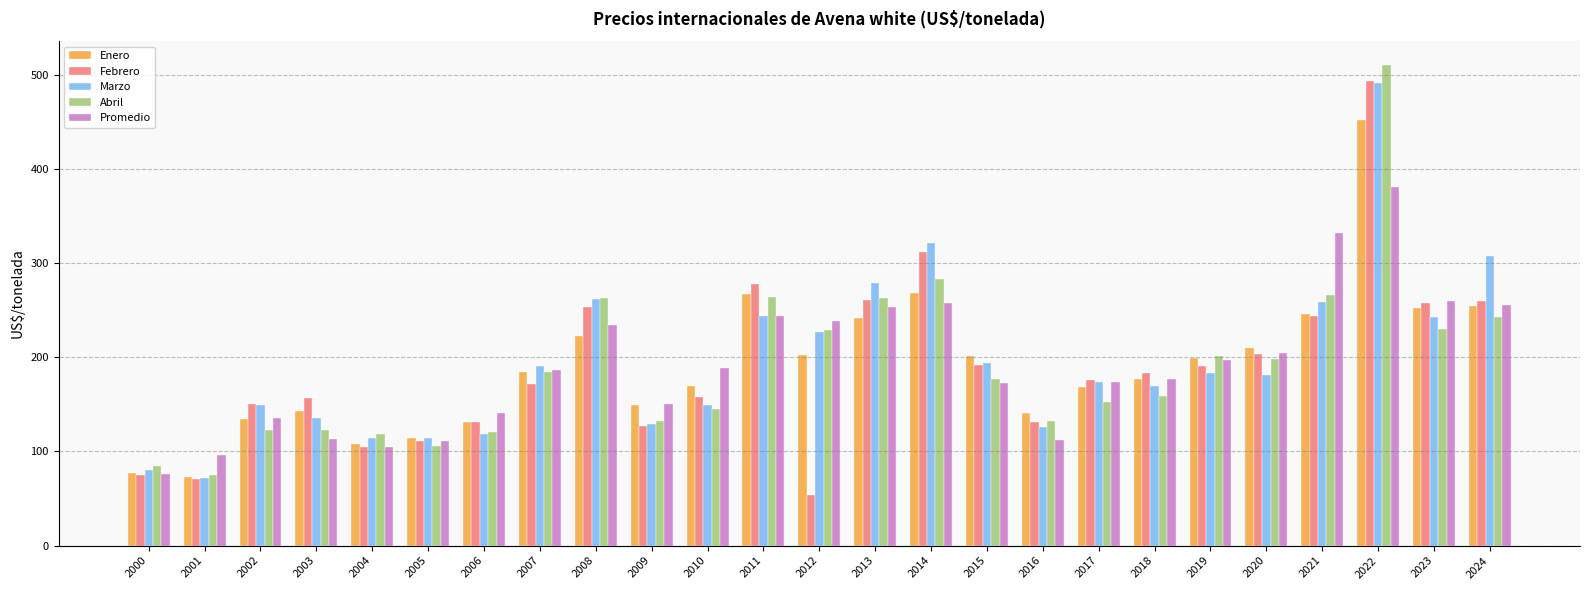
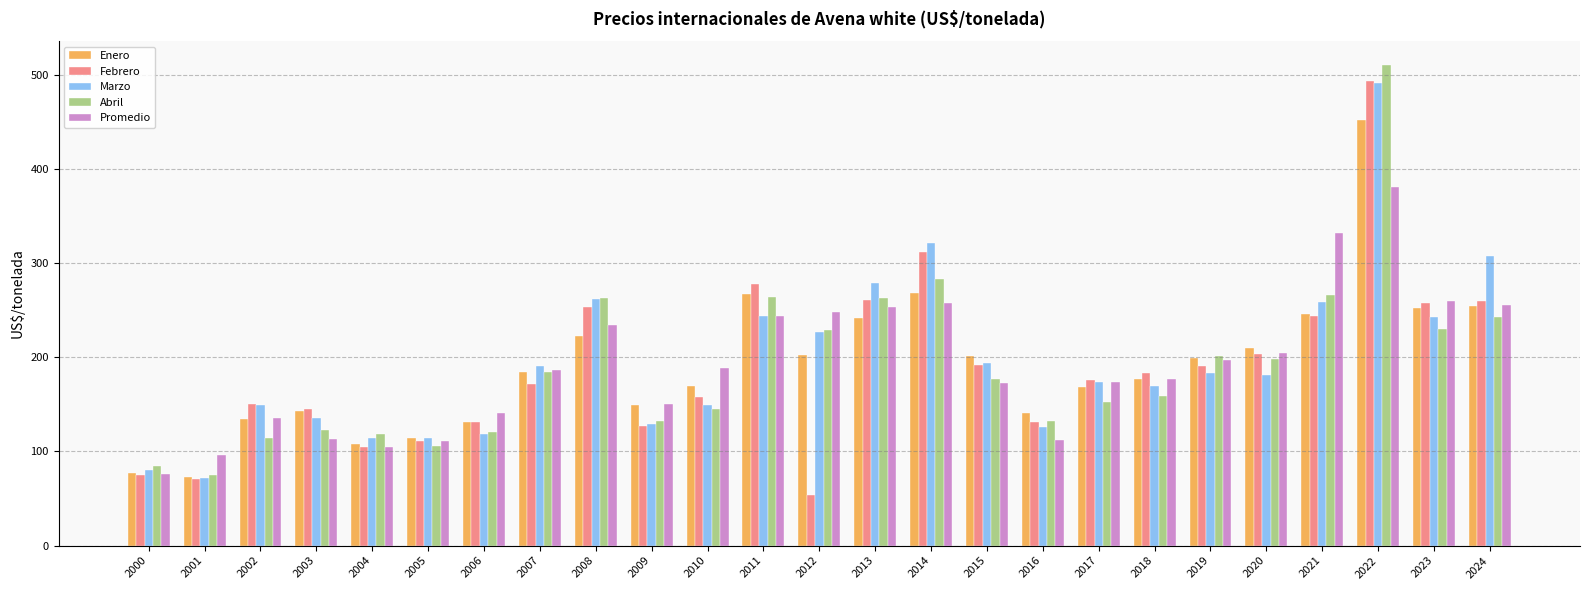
  {
    "Enero": {
      "2000": 80,
      "2001": 70,
      "2002": 130,
      "2003": 140,
      "2004": 110,
      "2005": 110,
      "2006": 130,
      "2007": 180,
      "2008": 220,
      "2009": 150,
      "2010": 170,
      "2011": 270,
      "2012": 200,
      "2013": 240,
      "2014": 270,
      "2015": 200,
      "2016": 140,
      "2017": 170,
      "2018": 180,
      "2019": 200,
      "2020": 210,
      "2021": 250,
      "2022": 450,
      "2023": 250,
      "2024": 250
    },
    "Febrero": {
      "2000": 80,
      "2001": 70,
      "2002": 150,
-     "2003": 160,
+     "2003": 150,
      "2004": 100,
      "2005": 110,
      "2006": 130,
      "2007": 170,
      "2008": 250,
      "2009": 130,
      "2010": 160,
      "2011": 280,
      "2012": 50,
      "2013": 260,
      "2014": 310,
      "2015": 190,
      "2016": 130,
      "2017": 180,
      "2018": 180,
      "2019": 190,
      "2020": 200,
      "2021": 240,
      "2022": 490,
      "2023": 260,
      "2024": 260
    },
    "Marzo": {
      "2000": 80,
      "2001": 70,
      "2002": 150,
      "2003": 130,
      "2004": 110,
      "2005": 110,
      "2006": 120,
      "2007": 190,
      "2008": 260,
      "2009": 130,
      "2010": 150,
      "2011": 240,
      "2012": 230,
      "2013": 280,
      "2014": 320,
      "2015": 190,
      "2016": 130,
      "2017": 170,
      "2018": 170,
      "2019": 180,
      "2020": 180,
      "2021": 260,
      "2022": 490,
      "2023": 240,
      "2024": 310
    },
    "Abril": {
      "2000": 90,
      "2001": 80,
-     "2002": 120,
+     "2002": 110,
      "2003": 120,
      "2004": 120,
      "2005": 110,
      "2006": 120,
      "2007": 180,
      "2008": 260,
      "2009": 130,
      "2010": 150,
      "2011": 260,
      "2012": 230,
      "2013": 260,
      "2014": 280,
      "2015": 180,
      "2016": 130,
      "2017": 150,
      "2018": 160,
      "2019": 200,
      "2020": 200,
      "2021": 270,
      "2022": 510,
      "2023": 230,
      "2024": 240
    },
    "Promedio": {
      "2000": 80,
      "2001": 100,
      "2002": 140,
      "2003": 110,
      "2004": 100,
      "2005": 110,
      "2006": 140,
      "2007": 190,
      "2008": 230,
      "2009": 150,
      "2010": 190,
      "2011": 240,
-     "2012": 240,
+     "2012": 250,
      "2013": 250,
      "2014": 260,
      "2015": 170,
      "2016": 110,
      "2017": 170,
      "2018": 180,
      "2019": 200,
      "2020": 200,
      "2021": 330,
      "2022": 380,
      "2023": 260,
      "2024": 260
    }
  }
